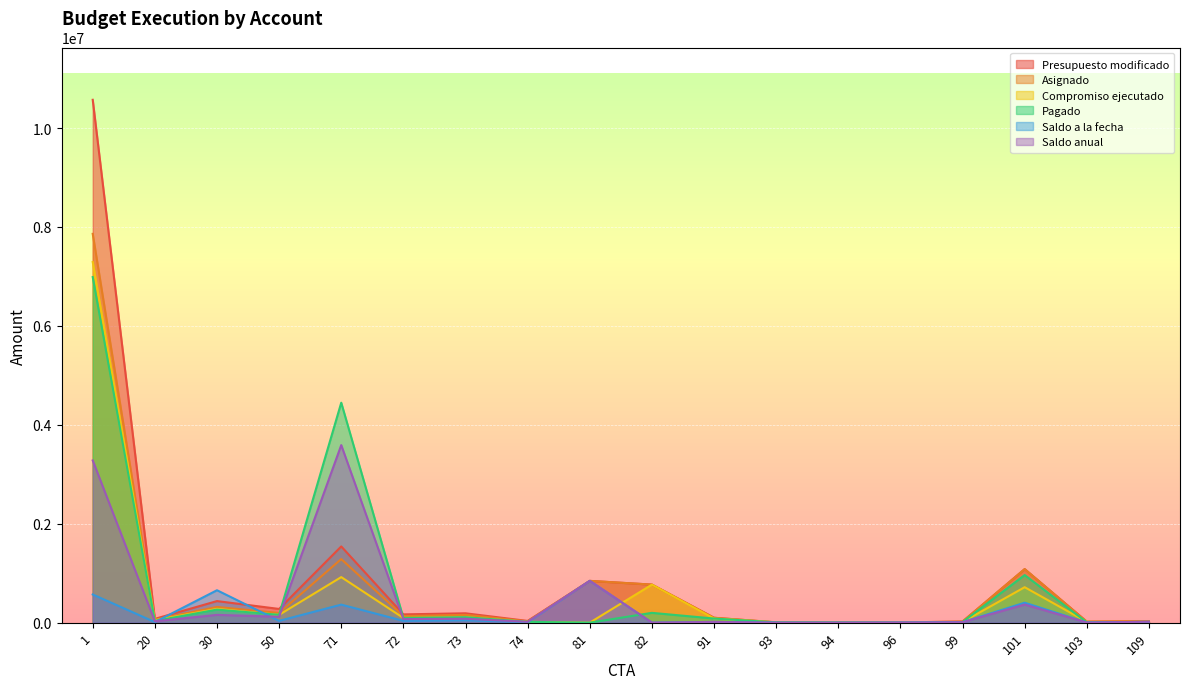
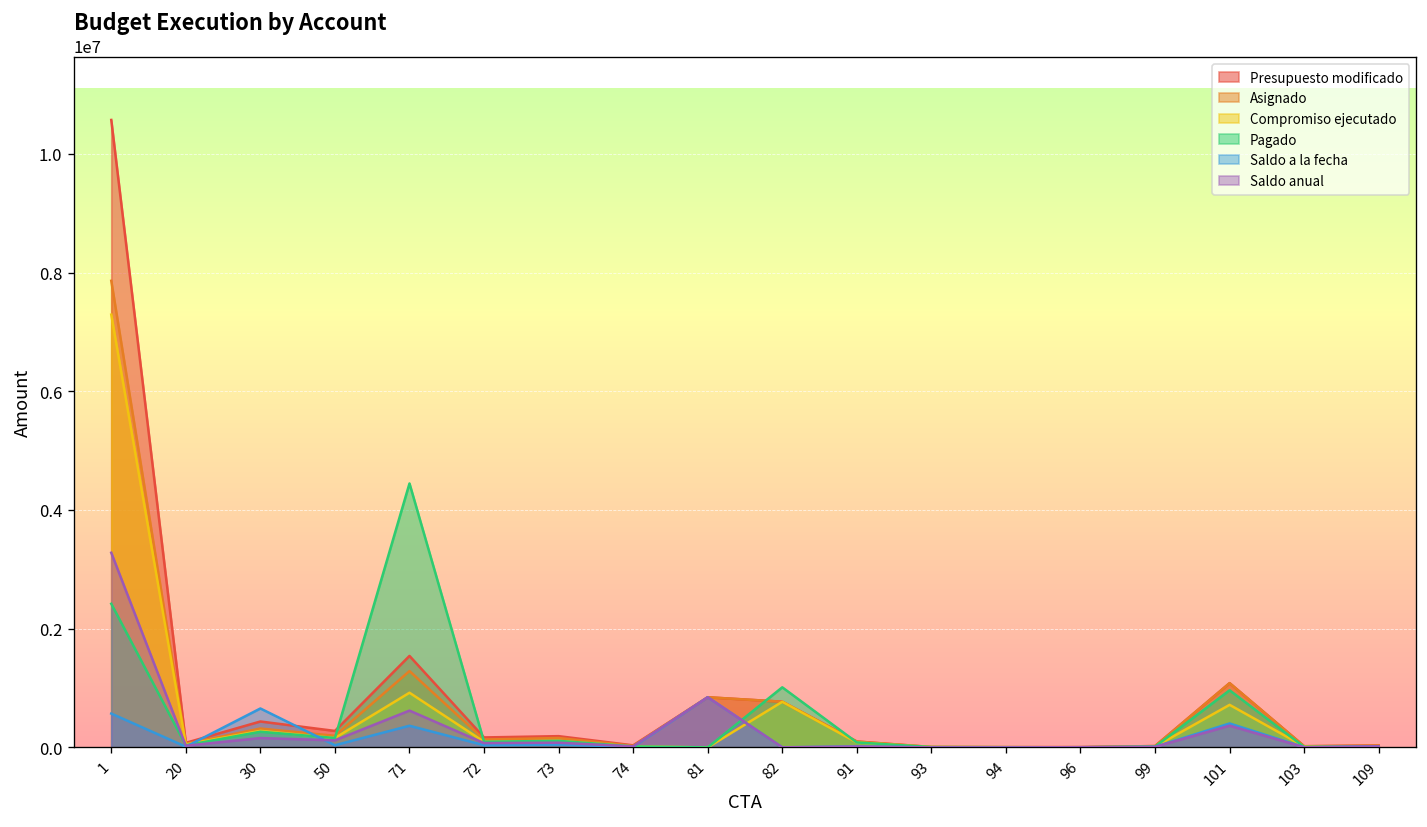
  {
    "Pagado": {
-     "1": 7000000,
+     "1": 2400000,
      "71": 4400000,
-     "82": 200000,
+     "82": 1000000,
      "101": 1000000
    },
    "Saldo a la fecha": {
      "1": 600000,
      "30": 700000,
      "50": 0,
      "71": 400000
    },
    "Saldo anual": {
      "1": 3300000,
      "30": 200000,
-     "71": 3600000
+     "71": 600000
    }
  }
